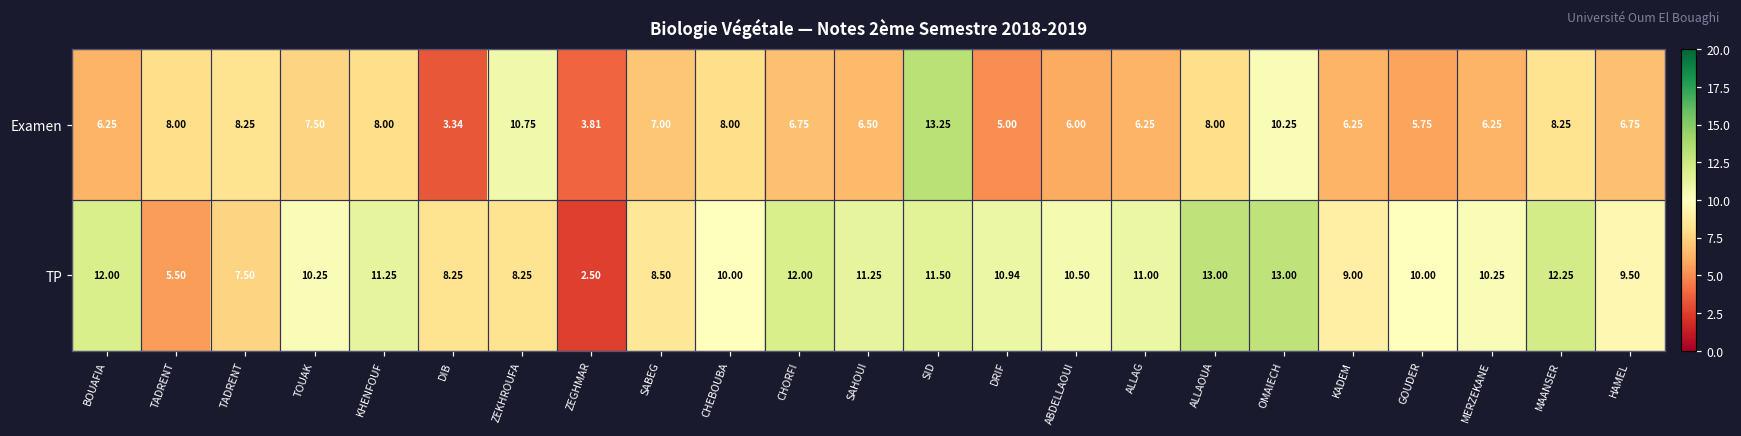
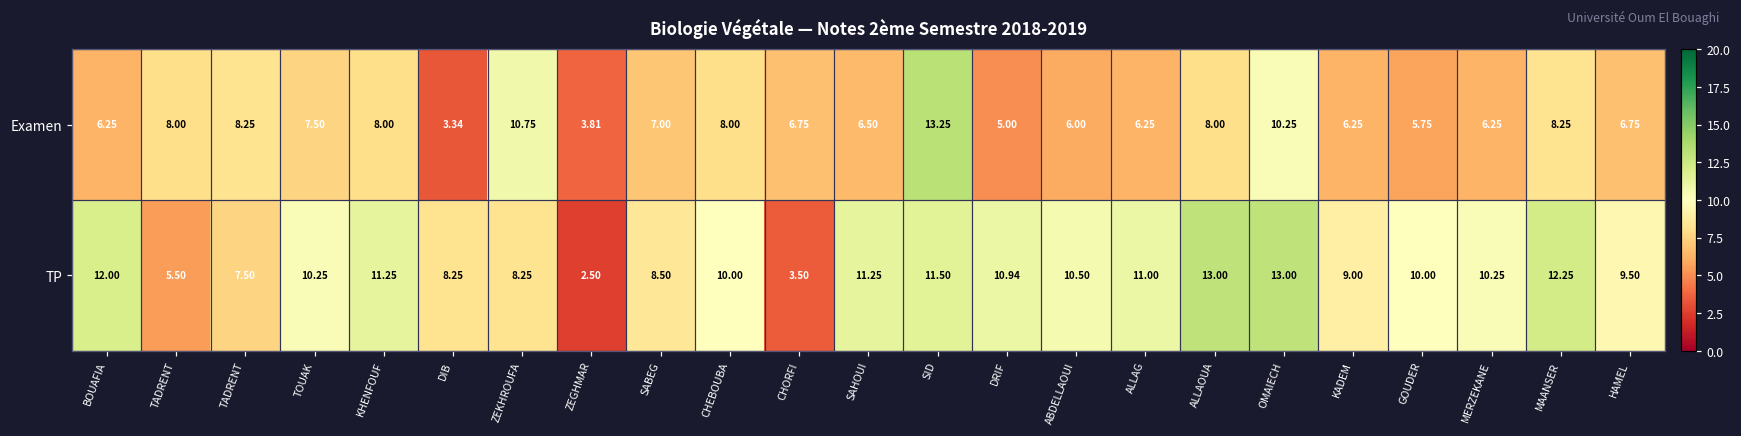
  {
    "Examen": {
      "BOUAFIA": 6.25,
      "TOUAK": 7.50,
      "KHENFOUF": 8.00,
      "DIB": 3.34,
      "ZEKHROUFA": 10.75,
      "ZEGHMAR": 3.81,
      "SABEG": 7.00,
      "CHEBOUBA": 8.00,
      "CHORFI": 6.75,
      "SAHOUI": 6.50,
      "SID": 13.25,
      "DRIF": 5.00,
      "ABDELLAOUI": 6.00,
      "ALLAG": 6.25,
      "ALLAOUA": 8.00,
      "OMAIECH": 10.25,
      "KADEM": 6.25,
      "GOUDER": 5.75,
      "MERZEKANE": 6.25,
      "MAANSER": 8.25,
      "HAMEL": 6.75
    },
    "TP": {
      "BOUAFIA": 12.00,
      "TOUAK": 10.25,
      "KHENFOUF": 11.25,
      "DIB": 8.25,
      "ZEKHROUFA": 8.25,
      "ZEGHMAR": 2.50,
      "SABEG": 8.50,
      "CHEBOUBA": 10.00,
-     "CHORFI": 12.00,
+     "CHORFI": 3.50,
      "SAHOUI": 11.25,
      "SID": 11.50,
      "DRIF": 10.94,
      "ABDELLAOUI": 10.50,
      "ALLAG": 11.00,
      "ALLAOUA": 13.00,
      "OMAIECH": 13.00,
      "KADEM": 9.00,
      "GOUDER": 10.00,
      "MERZEKANE": 10.25,
      "MAANSER": 12.25,
      "HAMEL": 9.50
    }
  }
